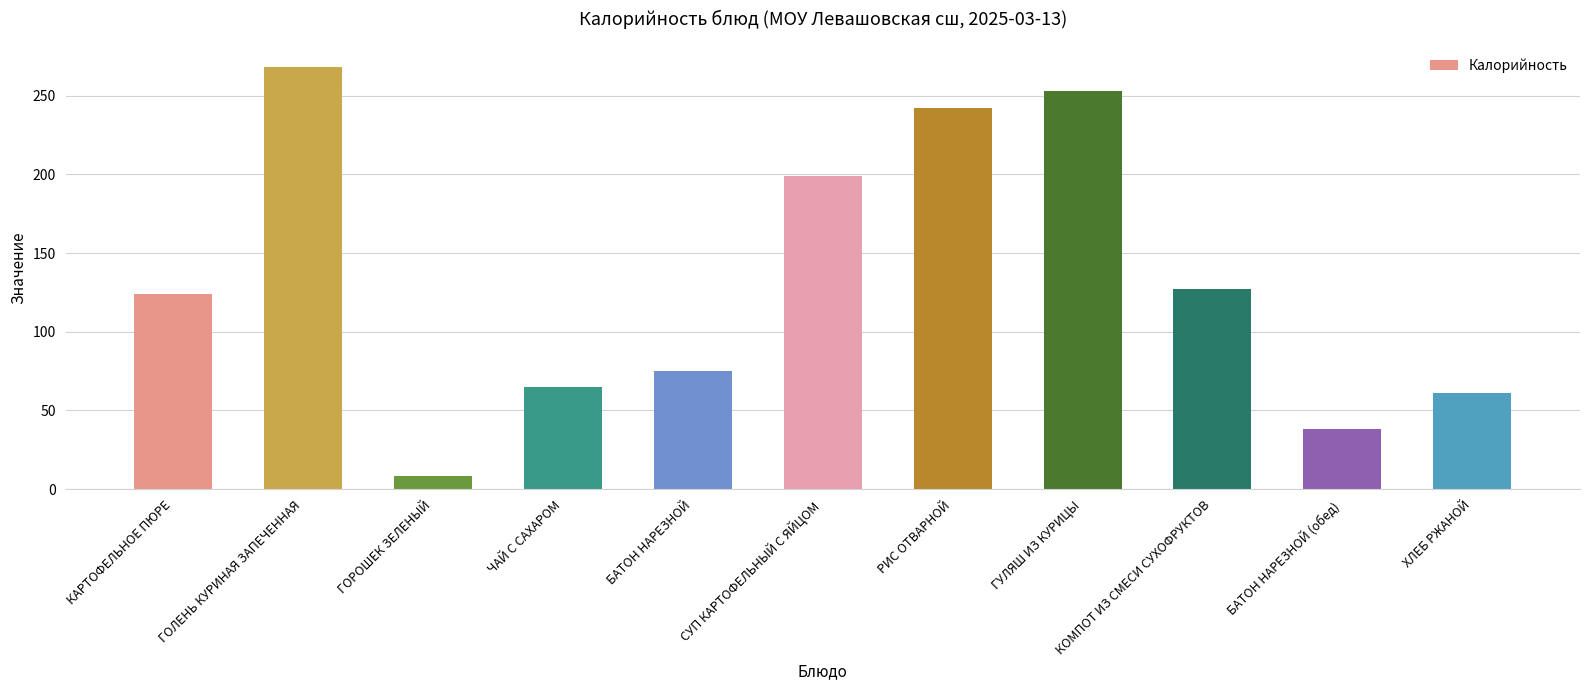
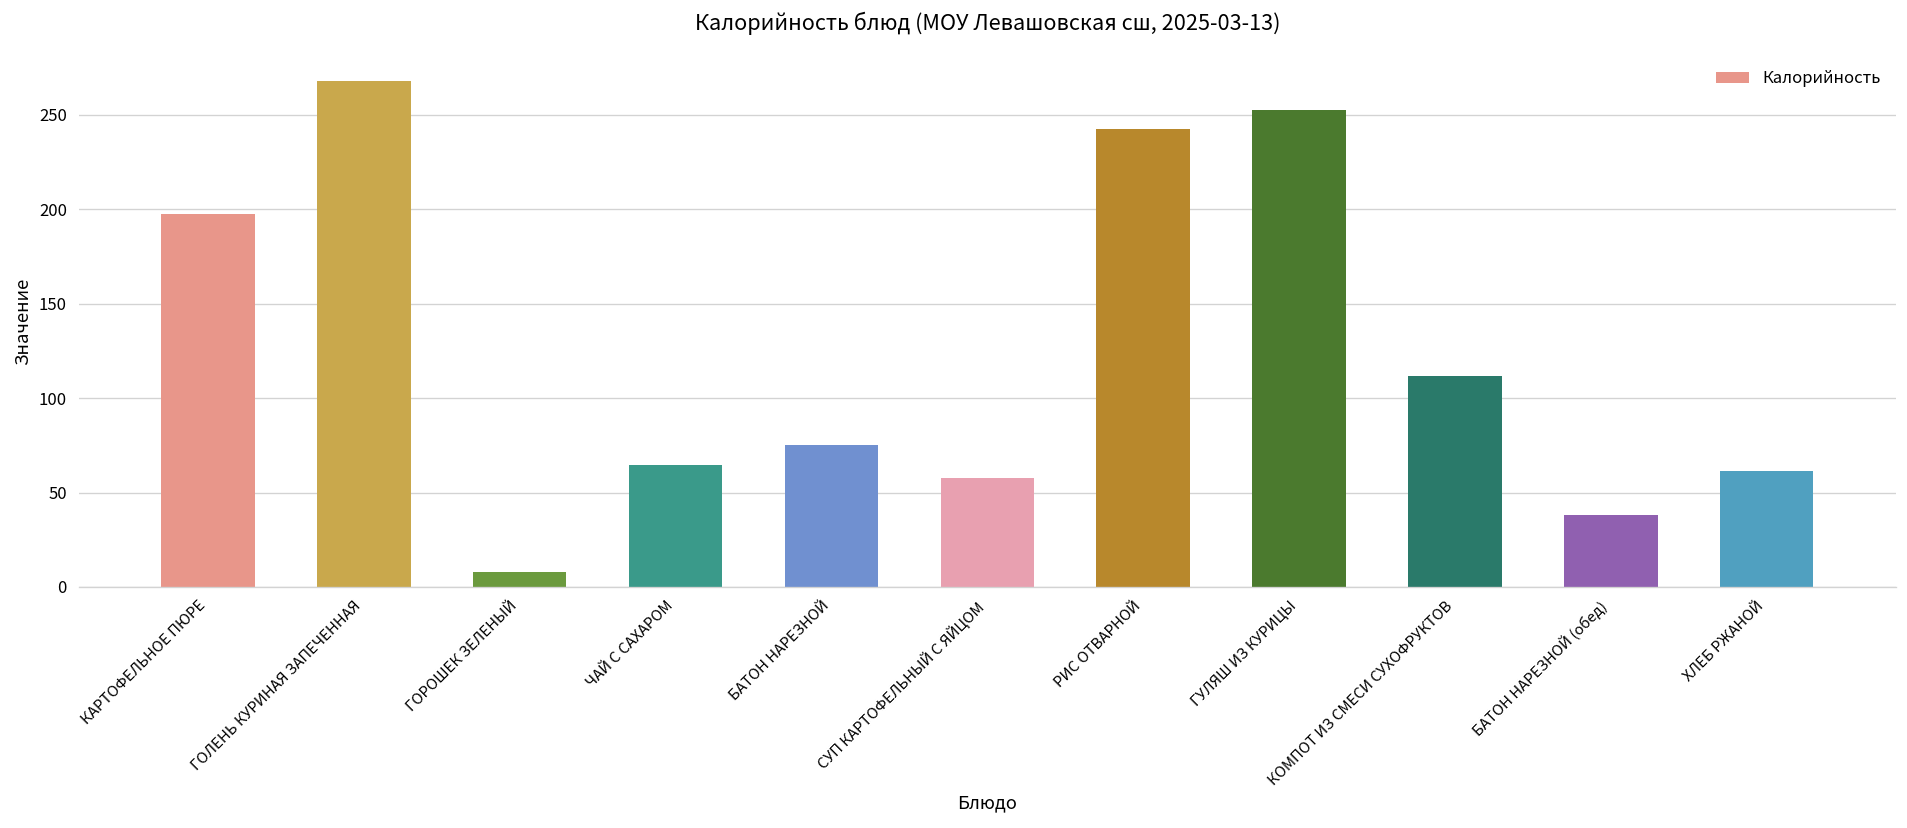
  {
-   "КАРТОФЕЛЬНОЕ ПЮРЕ": 124,
+   "КАРТОФЕЛЬНОЕ ПЮРЕ": 198,
    "ГОЛЕНЬ КУРИНАЯ ЗАПЕЧЕННАЯ": 268,
    "ГОРОШЕК ЗЕЛЕНЫЙ": 8,
    "ЧАЙ С САХАРОМ": 65,
    "БАТОН НАРЕЗНОЙ": 75,
-   "СУП КАРТОФЕЛЬНЫЙ С ЯЙЦОМ": 199,
+   "СУП КАРТОФЕЛЬНЫЙ С ЯЙЦОМ": 58,
    "РИС ОТВАРНОЙ": 242,
    "ГУЛЯШ ИЗ КУРИЦЫ": 253,
-   "КОМПОТ ИЗ СМЕСИ СУХОФРУКТОВ": 127,
+   "КОМПОТ ИЗ СМЕСИ СУХОФРУКТОВ": 112,
    "БАТОН НАРЕЗНОЙ (обед)": 38,
    "ХЛЕБ РЖАНОЙ": 61
  }
